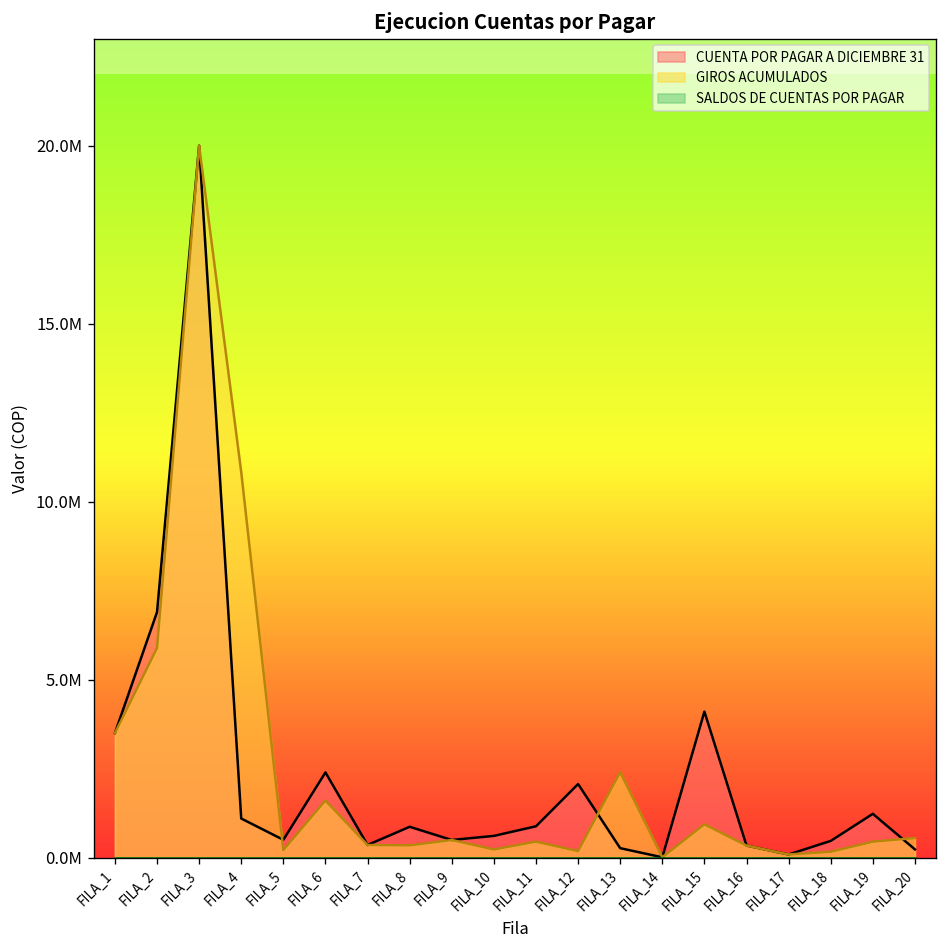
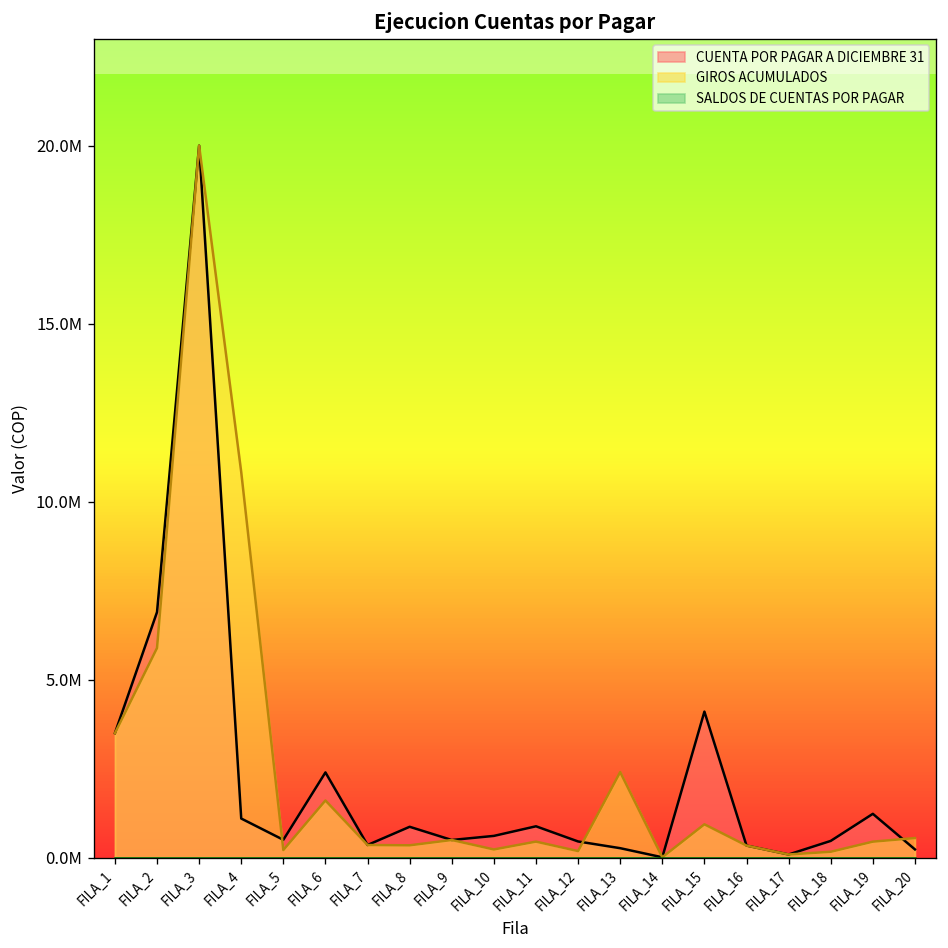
  {
    "CUENTA POR PAGAR A DICIEMBRE 31": {
      "FILA_2": 6900000,
      "FILA_4": 1100000,
      "FILA_5": 500000,
      "FILA_6": 2400000,
      "FILA_8": 900000,
      "FILA_10": 600000,
      "FILA_11": 900000,
-     "FILA_12": 2100000,
+     "FILA_12": 500000,
      "FILA_13": 300000,
      "FILA_15": 4100000,
      "FILA_18": 500000,
      "FILA_19": 1200000,
      "FILA_20": 200000
    },
    "GIROS ACUMULADOS": {
      "FILA_2": 5900000,
      "FILA_4": 10800000,
      "FILA_5": 200000,
      "FILA_6": 1600000,
      "FILA_8": 400000,
      "FILA_10": 200000,
      "FILA_11": 500000,
      "FILA_12": 200000,
      "FILA_13": 2400000,
      "FILA_15": 900000,
      "FILA_18": 200000,
      "FILA_19": 500000,
      "FILA_20": 600000
    },
    "SALDOS DE CUENTAS POR PAGAR": {
      "FILA_1": 0,
      "FILA_2": 0,
      "FILA_3": 0,
      "FILA_4": 0,
      "FILA_5": 0,
      "FILA_6": 0,
      "FILA_7": 0,
      "FILA_8": 0,
      "FILA_9": 0,
      "FILA_10": 0,
      "FILA_11": 0,
      "FILA_12": 0,
      "FILA_13": 0,
      "FILA_15": 0,
      "FILA_16": 0,
      "FILA_17": 0,
      "FILA_18": 0,
      "FILA_19": 0,
      "FILA_20": 0
    }
  }
